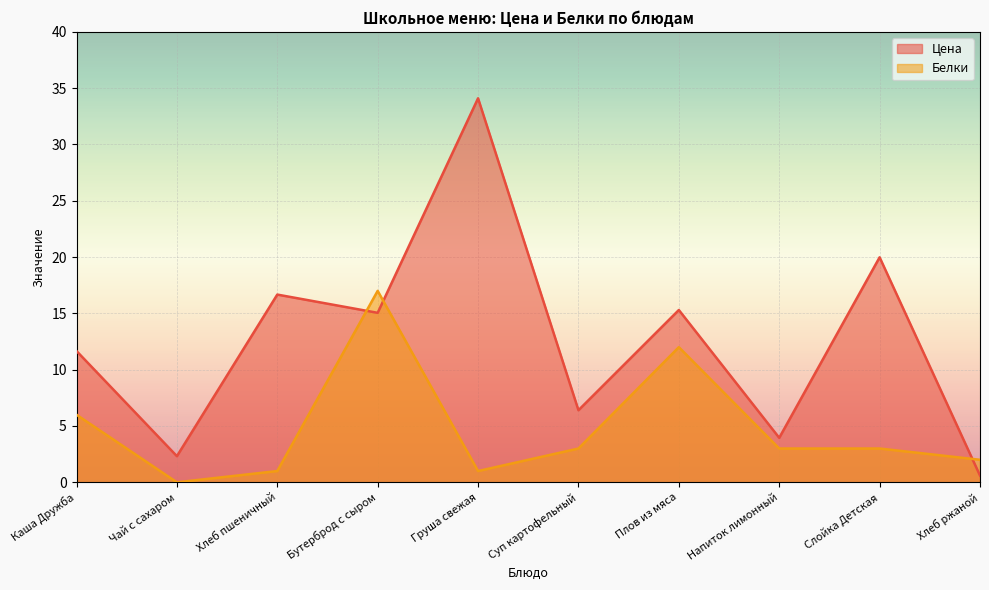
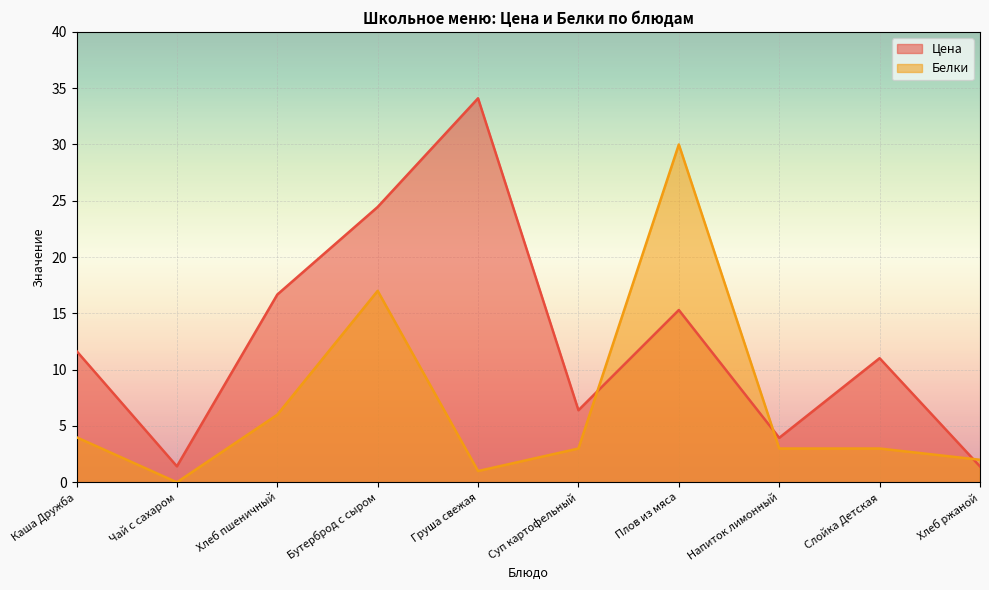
  {
    "Цена": {
      "Каша Дружба": 11.7,
-     "Чай с сахаром": 2.3,
+     "Чай с сахаром": 1.4,
      "Хлеб пшеничный": 16.7,
-     "Бутерброд с сыром": 15.1,
+     "Бутерброд с сыром": 24.5,
      "Груша свежая": 34.1,
      "Суп картофельный": 6.4,
      "Плов из мяса": 15.3,
      "Напиток лимонный": 4.0,
-     "Слойка Детская": 20.0,
-     "Хлеб ржаной": 0.6
+     "Слойка Детская": 11.0,
+     "Хлеб ржаной": 1.4
    },
    "Белки": {
-     "Каша Дружба": 6,
+     "Каша Дружба": 4,
      "Чай с сахаром": 0,
-     "Хлеб пшеничный": 1,
+     "Хлеб пшеничный": 6,
      "Бутерброд с сыром": 17,
      "Груша свежая": 1,
      "Суп картофельный": 3,
-     "Плов из мяса": 12,
+     "Плов из мяса": 30,
      "Напиток лимонный": 3,
      "Слойка Детская": 3,
      "Хлеб ржаной": 2
    }
  }
